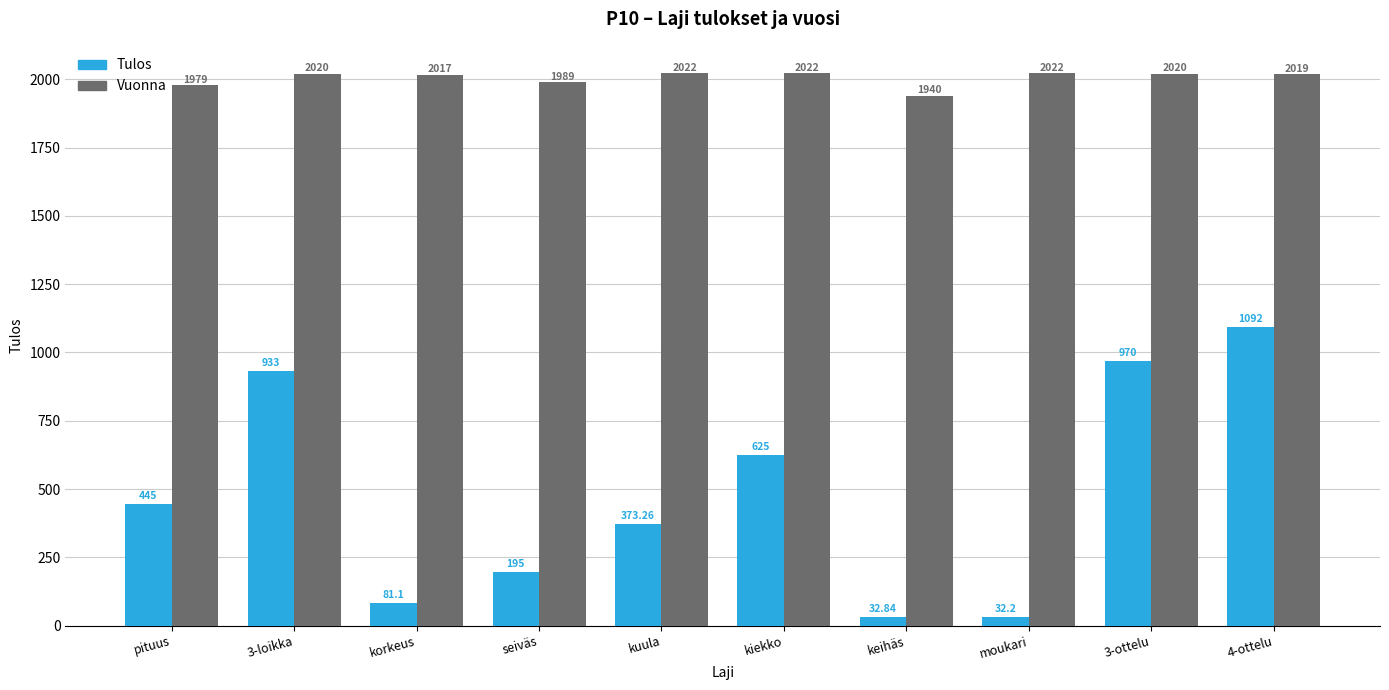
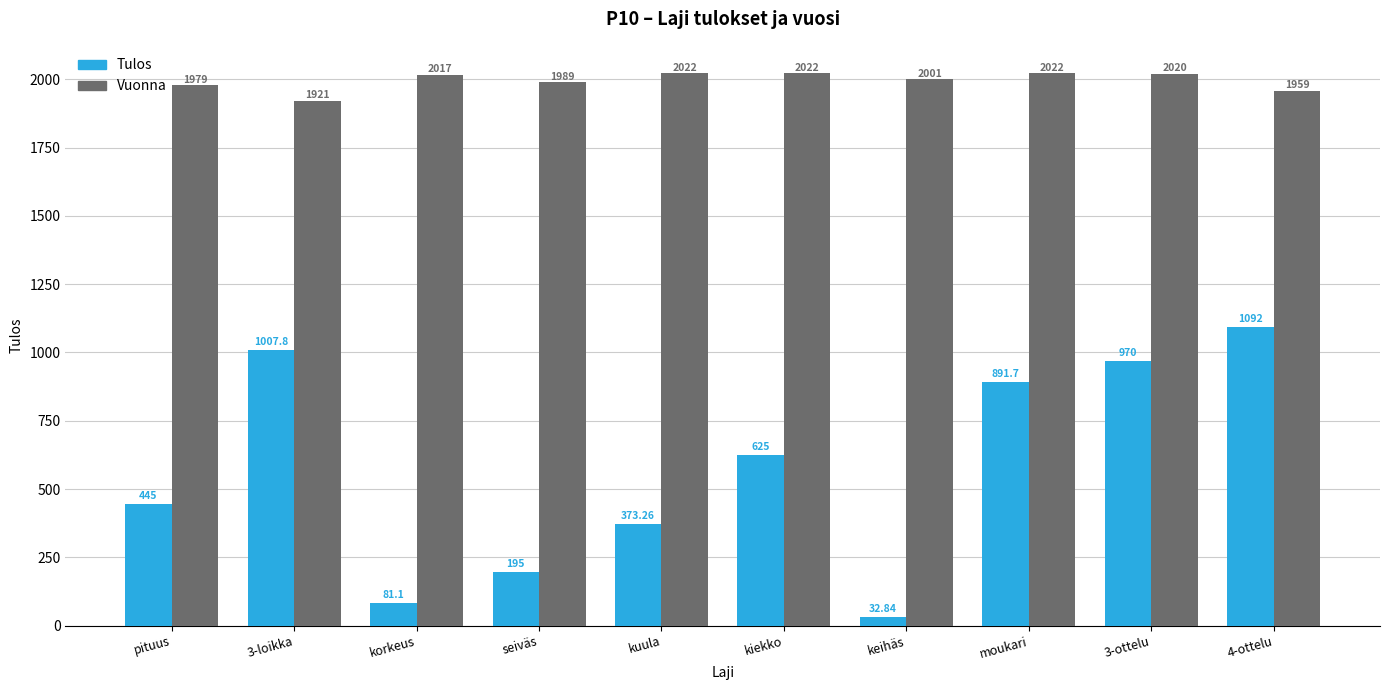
  {
    "Tulos": {
      "pituus": 445,
-     "3-loikka": 933,
+     "3-loikka": 1007.8,
      "korkeus": 81.1,
      "seiväs": 195,
      "kuula": 373.26,
      "kiekko": 625,
      "keihäs": 32.84,
-     "moukari": 32.2,
+     "moukari": 891.7,
      "3-ottelu": 970,
      "4-ottelu": 1092
    },
    "Vuonna": {
      "pituus": 1979,
-     "3-loikka": 2020,
+     "3-loikka": 1921,
      "korkeus": 2017,
      "seiväs": 1989,
      "kuula": 2022,
      "kiekko": 2022,
-     "keihäs": 1940,
+     "keihäs": 2001,
      "moukari": 2022,
      "3-ottelu": 2020,
-     "4-ottelu": 2019
+     "4-ottelu": 1959
    }
  }
